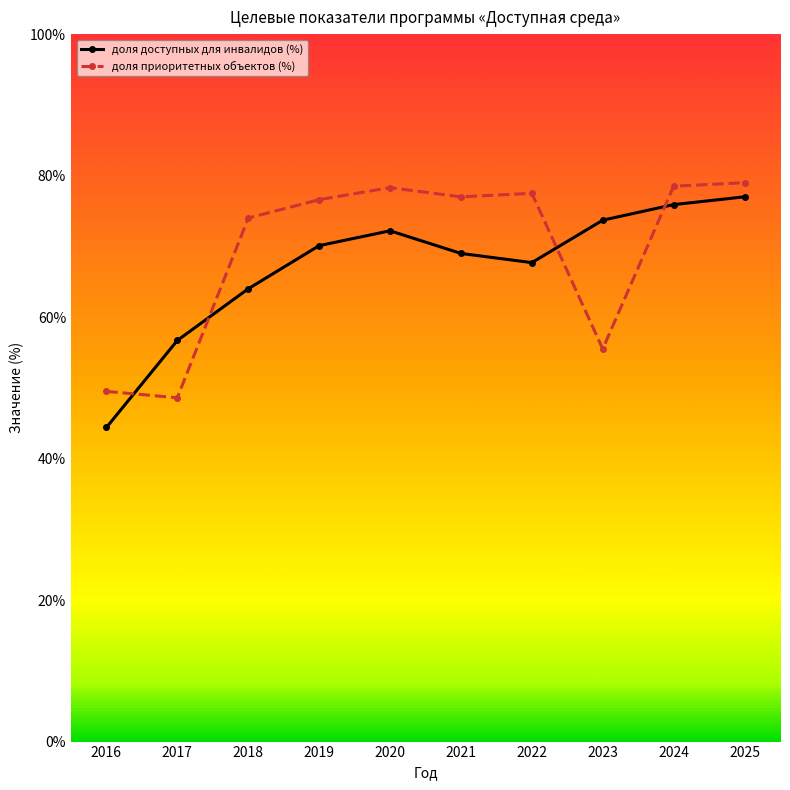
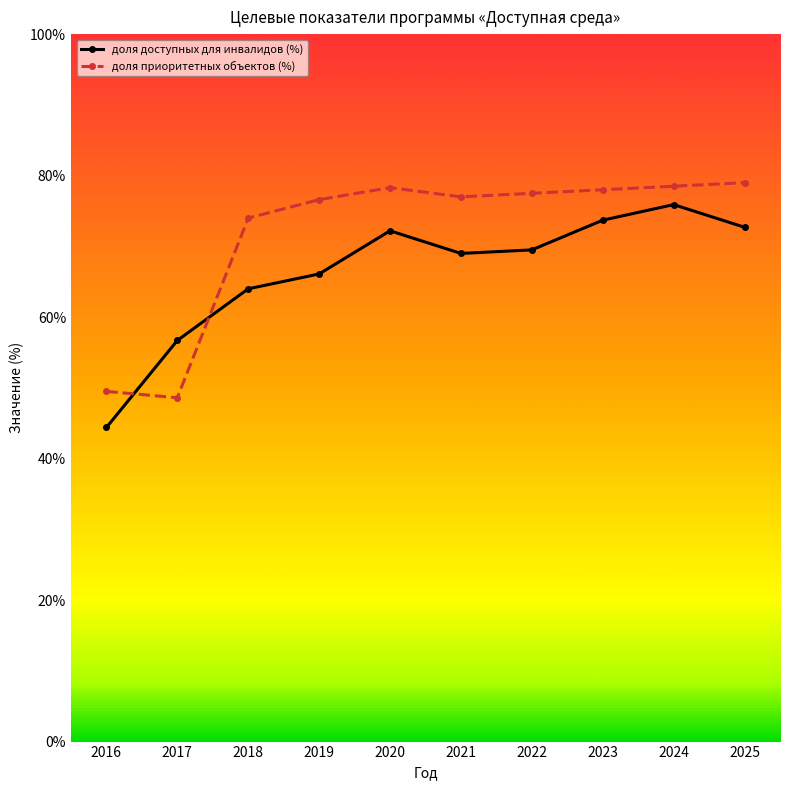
  {
    "доля доступных для инвалидов (%)": {
      "2016": "44%",
      "2017": "57%",
      "2018": "64%",
-     "2019": "70%",
+     "2019": "66%",
      "2020": "72%",
      "2021": "69%",
-     "2022": "68%",
+     "2022": "70%",
      "2023": "74%",
      "2024": "76%",
-     "2025": "77%"
+     "2025": "73%"
    },
    "доля приоритетных объектов (%)": {
      "2016": "50%",
      "2017": "49%",
      "2018": "74%",
      "2019": "77%",
      "2020": "78%",
      "2021": "77%",
      "2022": "78%",
-     "2023": "56%",
+     "2023": "78%",
      "2024": "79%",
      "2025": "79%"
    }
  }
